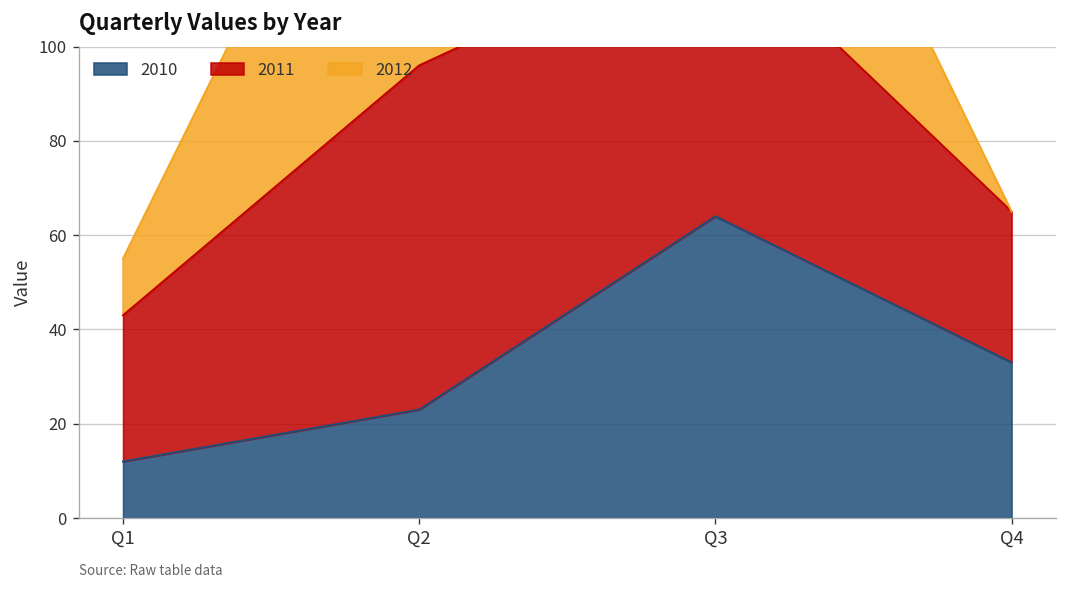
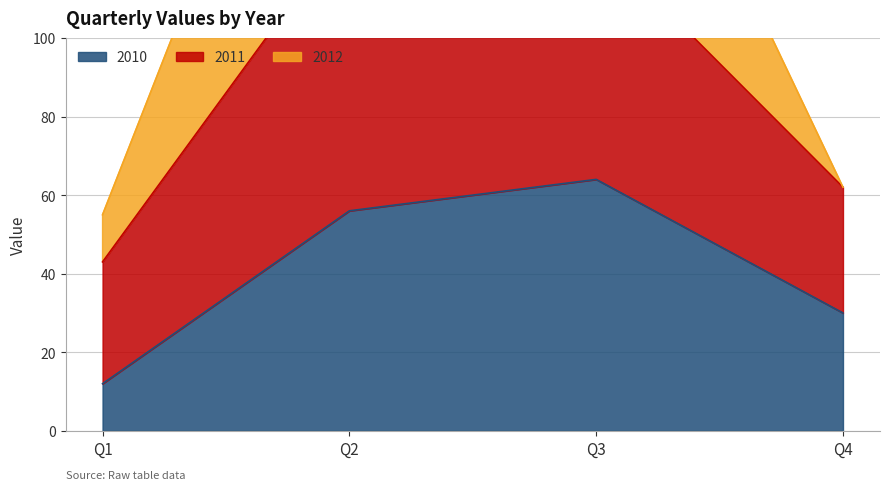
  {
    "2010": {
      "Q1": 12,
-     "Q2": 23,
+     "Q2": 56,
      "Q3": 64,
-     "Q4": 33
+     "Q4": 30
    },
    "2011": {
      "Q1": 31
    },
    "2012": {
      "Q1": 12
    }
  }
